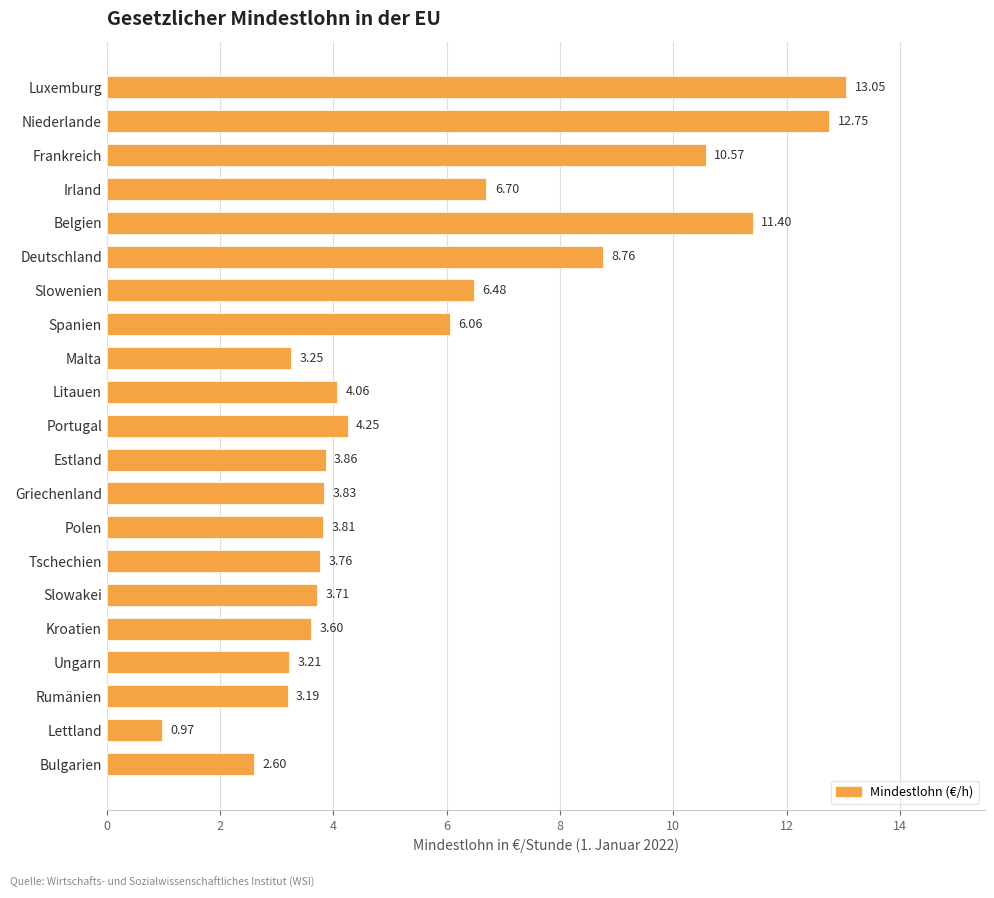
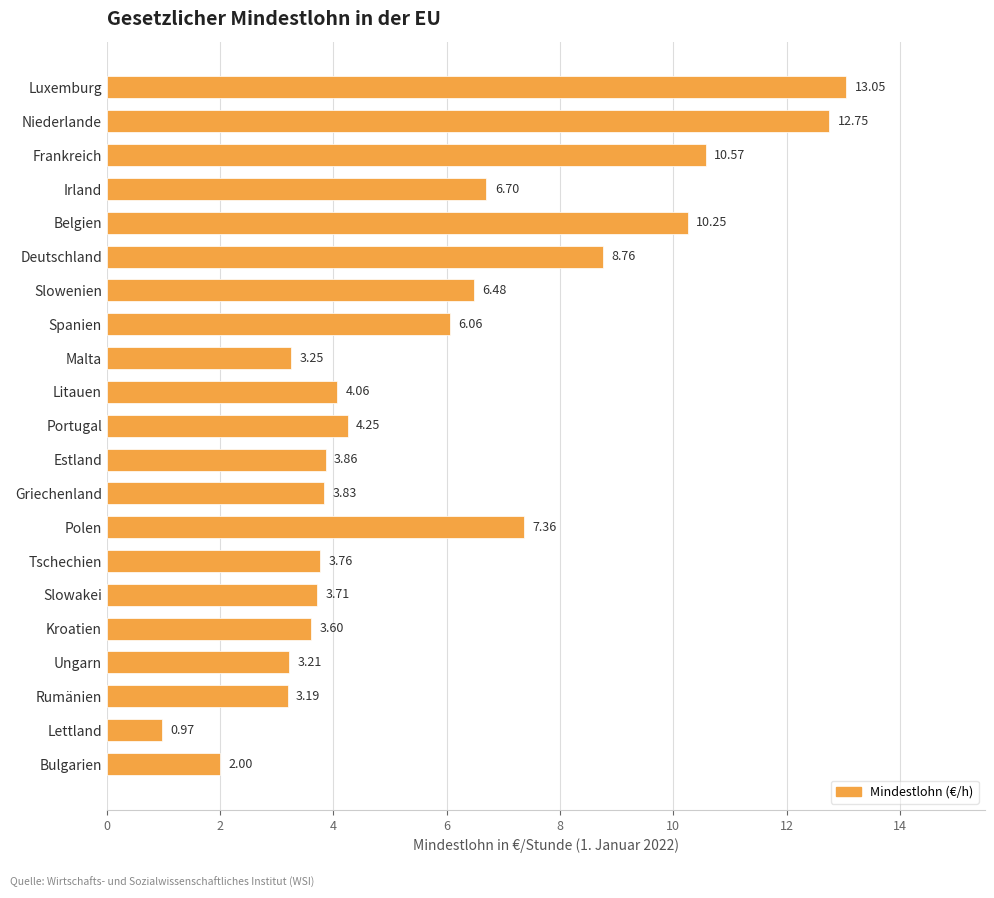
  {
    "Luxemburg": 13.05,
    "Niederlande": 12.75,
    "Frankreich": 10.57,
    "Irland": 6.70,
-   "Belgien": 11.40,
+   "Belgien": 10.25,
    "Deutschland": 8.76,
    "Slowenien": 6.48,
    "Spanien": 6.06,
    "Malta": 3.25,
    "Litauen": 4.06,
    "Portugal": 4.25,
    "Estland": 3.86,
    "Griechenland": 3.83,
-   "Polen": 3.81,
+   "Polen": 7.36,
    "Tschechien": 3.76,
    "Slowakei": 3.71,
    "Kroatien": 3.60,
    "Ungarn": 3.21,
    "Rumänien": 3.19,
    "Lettland": 0.97,
-   "Bulgarien": 2.60
+   "Bulgarien": 2.00
  }
